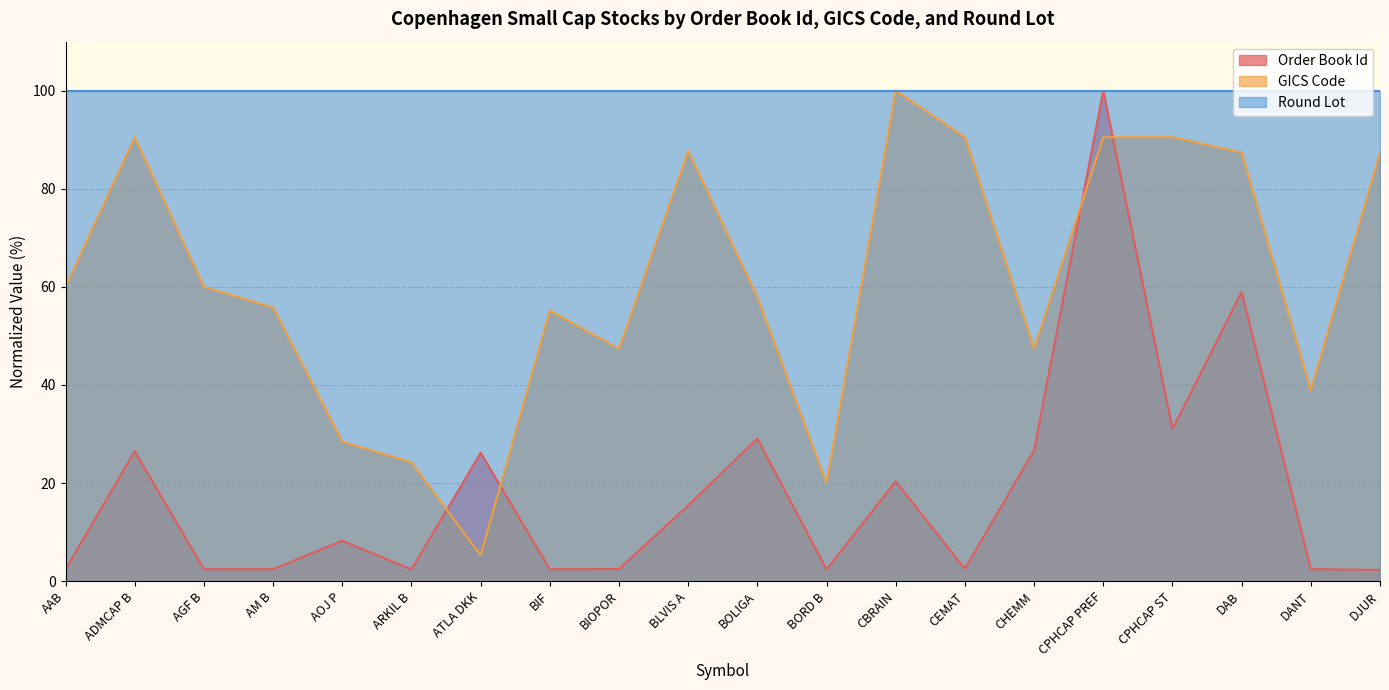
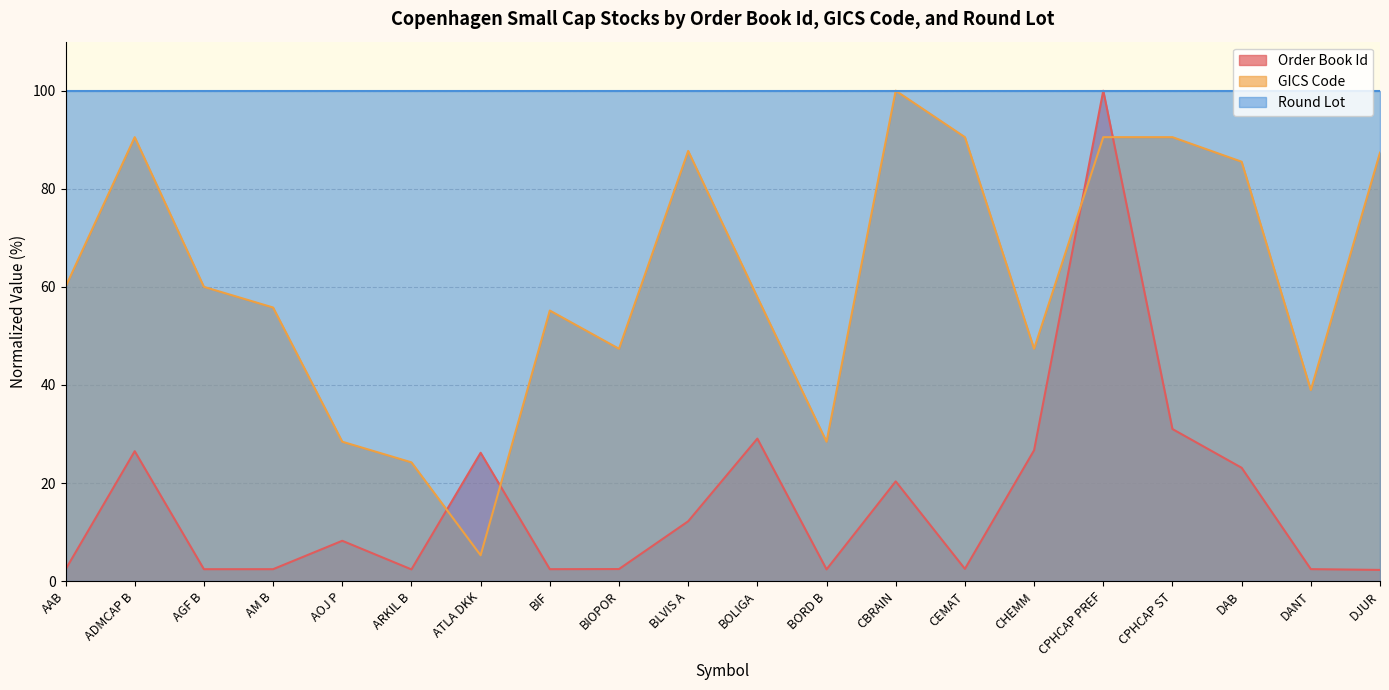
  {
    "Order Book Id": {
      "AAB": 2,
      "ADMCAP B": 26,
      "AGF B": 2,
      "AM B": 2,
      "AOJ P": 8,
      "ARKIL B": 2,
      "ATLA DKK": 26,
      "BIF": 2,
      "BIOPOR": 2,
-     "BLVIS A": 15,
+     "BLVIS A": 12,
      "BOLIGA": 29,
      "BORD B": 2,
      "CBRAIN": 20,
      "CEMAT": 2,
      "CHEMM": 27,
      "CPHCAP ST": 31,
-     "DAB": 59,
+     "DAB": 23,
      "DANT": 2,
      "DJUR": 2
    },
    "GICS Code": {
      "AAB": 60,
      "ADMCAP B": 91,
      "AGF B": 60,
      "AM B": 56,
      "AOJ P": 28,
      "ARKIL B": 24,
      "ATLA DKK": 5,
      "BIF": 55,
      "BIOPOR": 47,
      "BLVIS A": 88,
      "BOLIGA": 58,
-     "BORD B": 20,
+     "BORD B": 28,
      "CEMAT": 91,
      "CHEMM": 47,
      "CPHCAP PREF": 91,
      "CPHCAP ST": 91,
-     "DAB": 87,
+     "DAB": 86,
      "DANT": 39,
      "DJUR": 87
    },
    "Round Lot": {
      "AAB": 100,
      "ADMCAP B": 100,
      "AGF B": 100,
      "AM B": 100,
      "AOJ P": 100,
      "ARKIL B": 100,
      "ATLA DKK": 100,
      "BIF": 100,
      "BIOPOR": 100,
      "BLVIS A": 100,
      "BOLIGA": 100,
      "BORD B": 100,
      "CEMAT": 100,
      "CHEMM": 100,
      "CPHCAP ST": 100,
      "DJUR": 100
    }
  }
